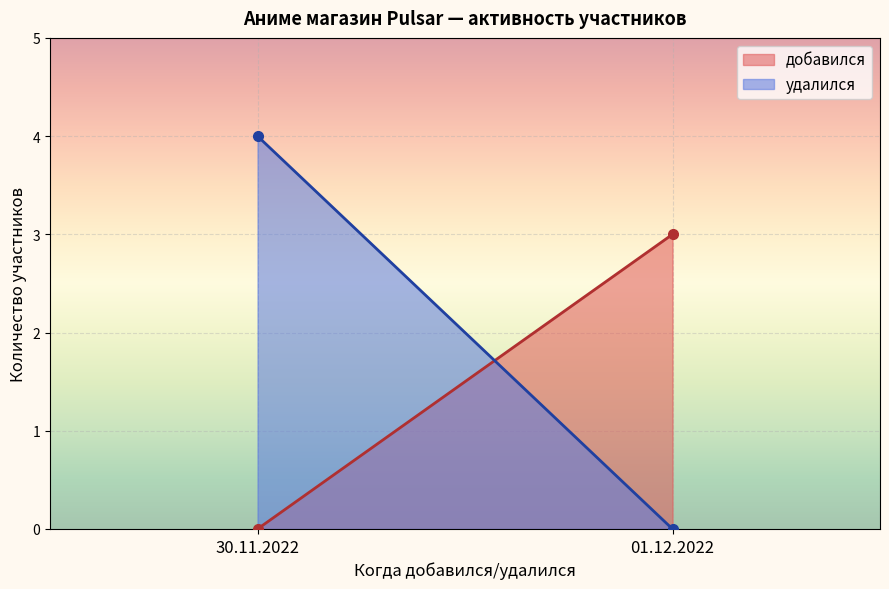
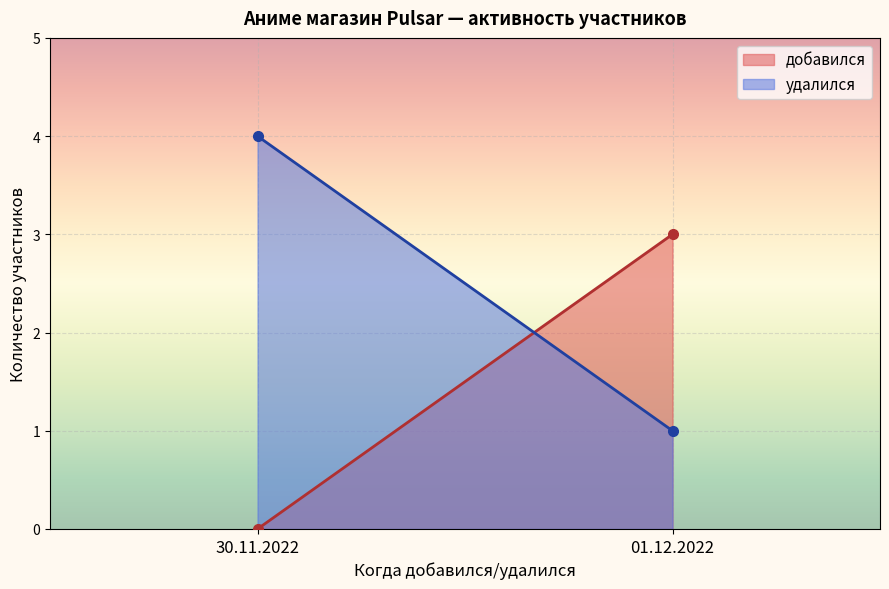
  {
    "добавился": {
      "30.11.2022": 0,
      "01.12.2022": 3
    },
    "удалился": {
      "30.11.2022": 4,
-     "01.12.2022": 0
+     "01.12.2022": 1
    }
  }
